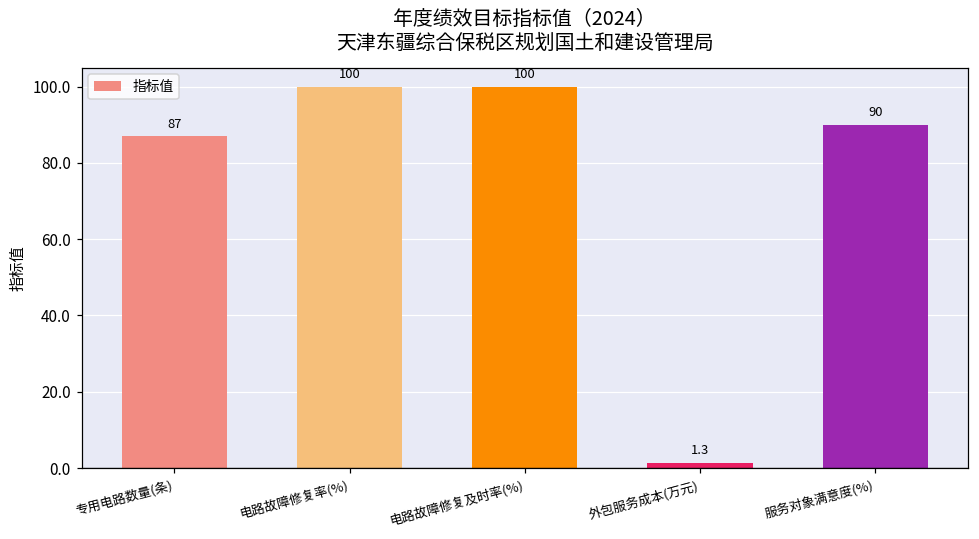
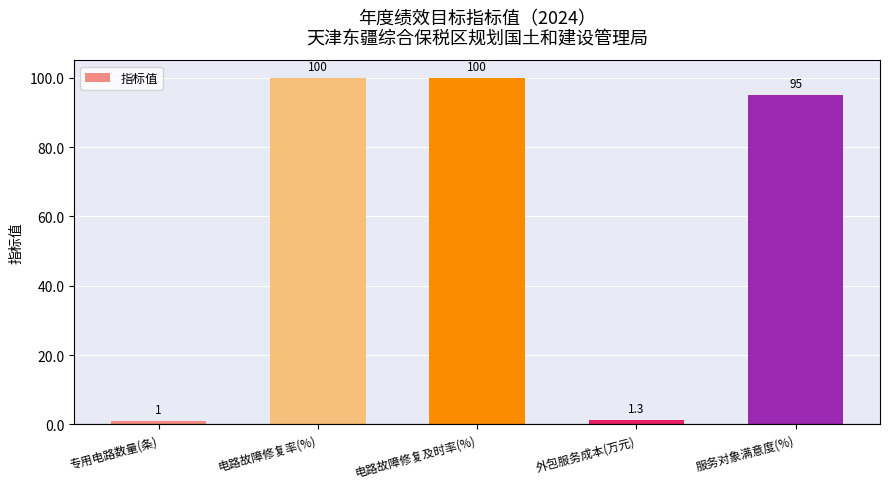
  {
-   "专用电路数量(条)": 87,
+   "专用电路数量(条)": 1,
    "电路故障修复率(%)": 100,
    "电路故障修复及时率(%)": 100,
    "外包服务成本(万元)": 1.3,
-   "服务对象满意度(%)": 90
+   "服务对象满意度(%)": 95
  }
